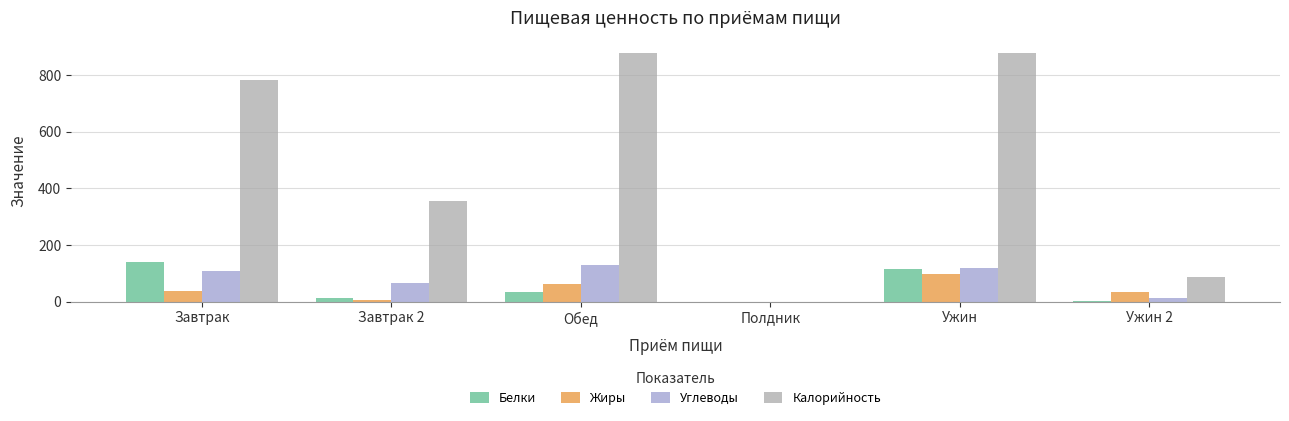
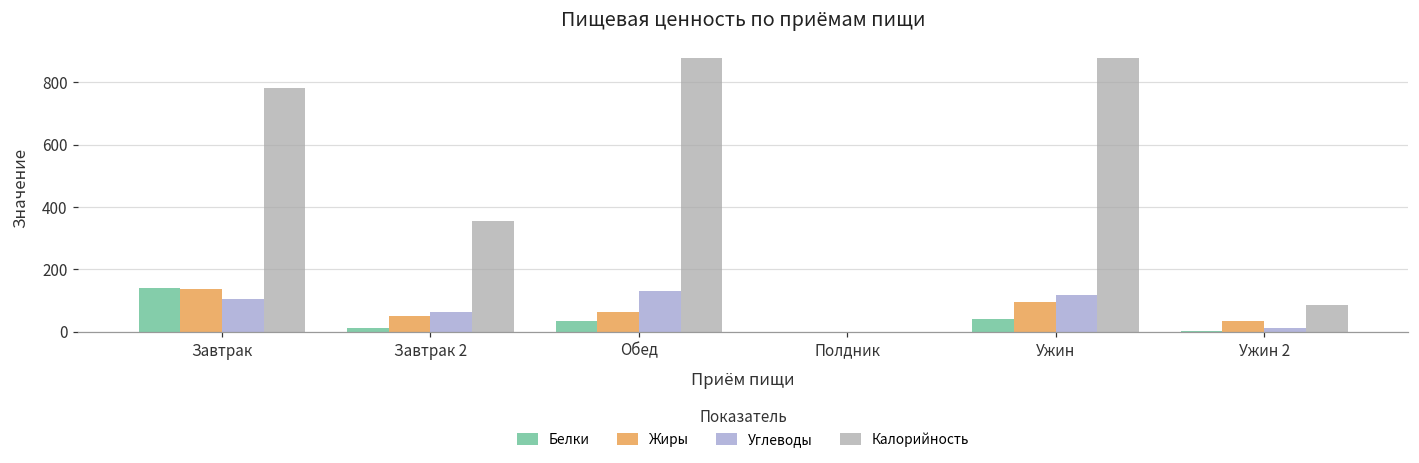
  {
    "Белки": {
      "Завтрак": 140,
      "Завтрак 2": 10,
      "Обед": 30,
      "Полдник": 0,
-     "Ужин": 120
+     "Ужин": 40
    },
    "Жиры": {
-     "Завтрак": 40,
-     "Завтрак 2": 10,
+     "Завтрак": 140,
+     "Завтрак 2": 50,
      "Обед": 60,
      "Полдник": 0,
      "Ужин": 100,
      "Ужин 2": 30
    }
  }
